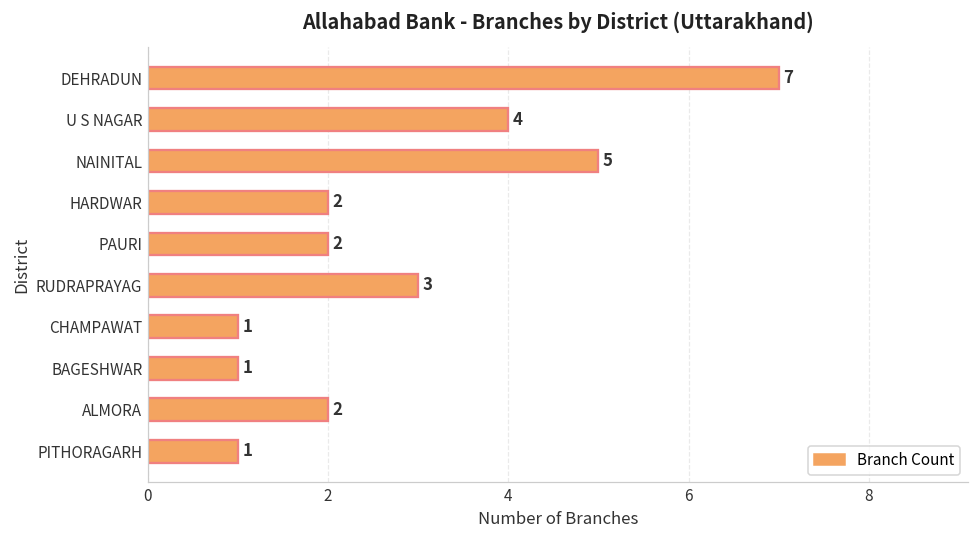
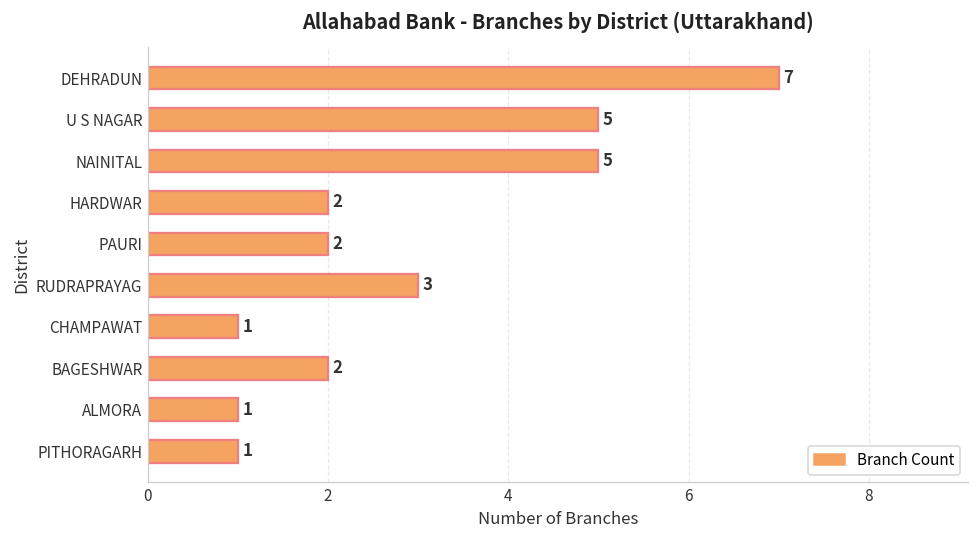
  {
    "DEHRADUN": 7,
-   "U S NAGAR": 4,
+   "U S NAGAR": 5,
    "NAINITAL": 5,
    "HARDWAR": 2,
    "PAURI": 2,
    "RUDRAPRAYAG": 3,
    "CHAMPAWAT": 1,
-   "BAGESHWAR": 1,
-   "ALMORA": 2,
+   "BAGESHWAR": 2,
+   "ALMORA": 1,
    "PITHORAGARH": 1
  }
